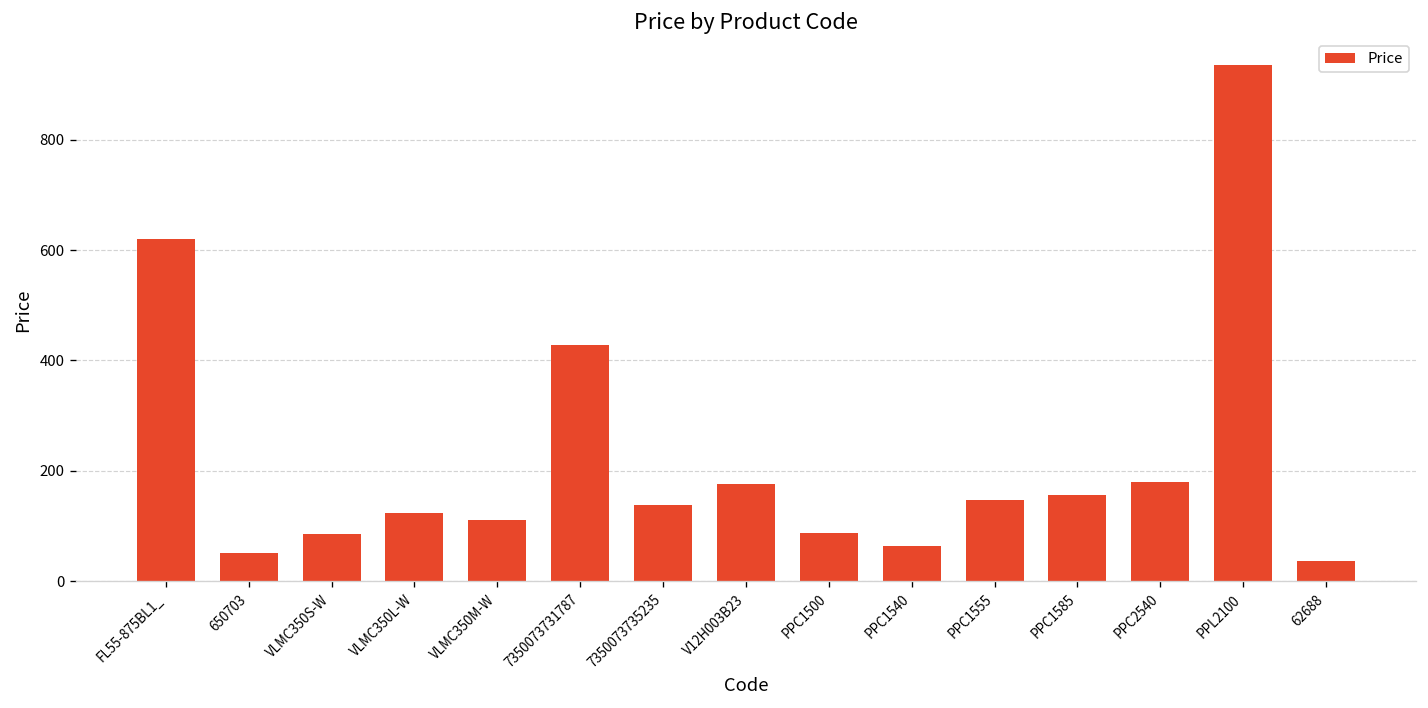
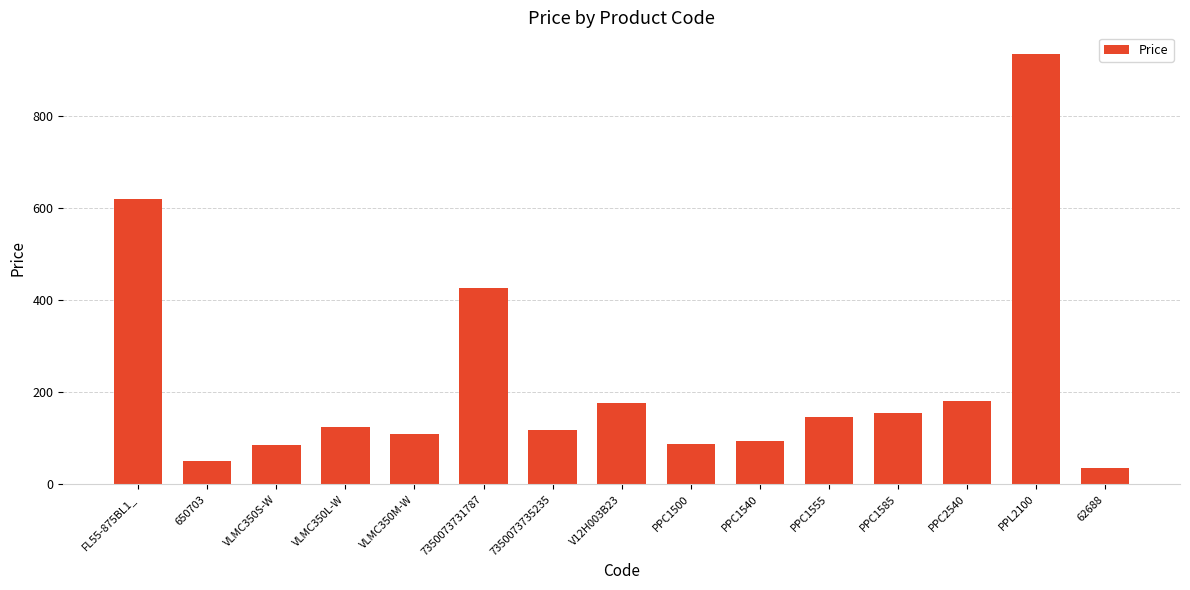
  {
    "FL55-875BL1_": 620,
    "650703": 50,
    "VLMC350S-W": 80,
    "VLMC350L-W": 120,
    "VLMC350M-W": 110,
    "7350073731787": 430,
-   "7350073735235": 140,
+   "7350073735235": 120,
    "V12H003B23": 180,
    "PPC1500": 90,
-   "PPC1540": 60,
+   "PPC1540": 90,
    "PPC1555": 150,
    "PPC1585": 160,
    "PPC2540": 180,
    "PPL2100": 940,
    "62688": 40
  }
